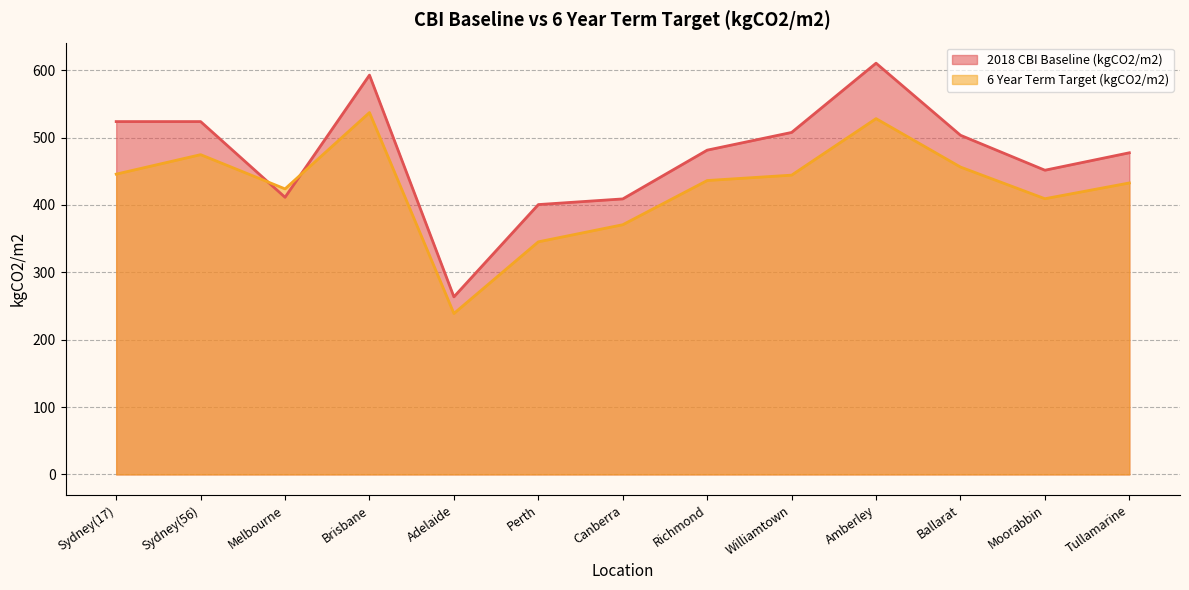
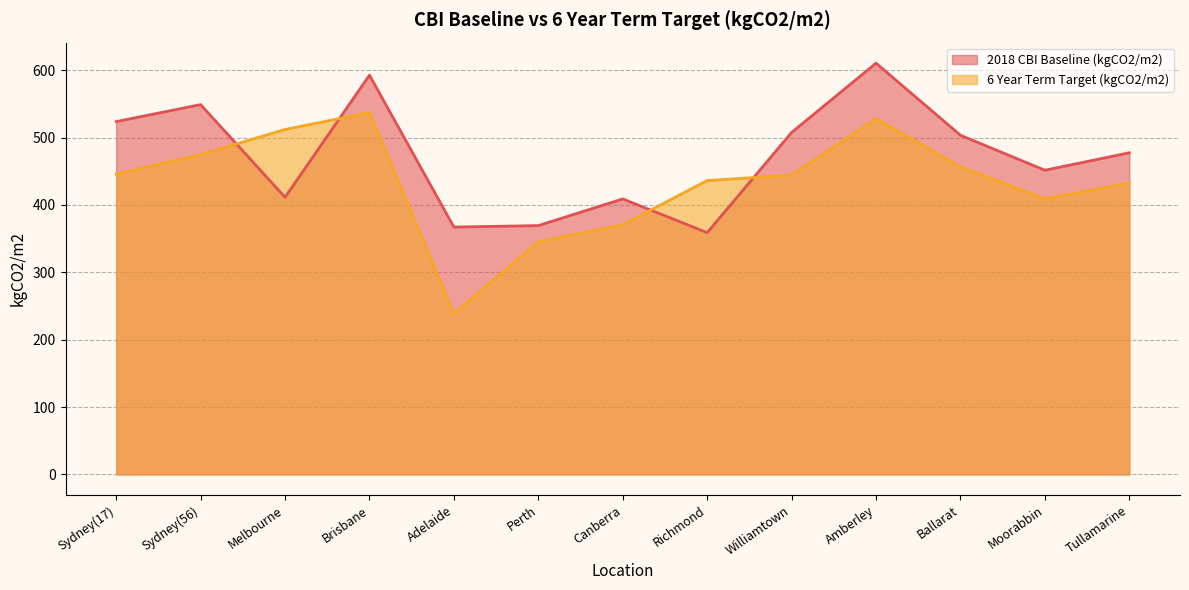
  {
    "2018 CBI Baseline (kgCO2/m2)": {
      "Sydney(17)": 520,
-     "Sydney(56)": 520,
+     "Sydney(56)": 550,
      "Melbourne": 410,
      "Brisbane": 590,
-     "Adelaide": 260,
-     "Perth": 400,
+     "Adelaide": 370,
+     "Perth": 370,
      "Canberra": 410,
-     "Richmond": 480,
+     "Richmond": 360,
      "Williamtown": 510,
      "Amberley": 610,
      "Ballarat": 500,
      "Moorabbin": 450,
      "Tullamarine": 480
    },
    "6 Year Term Target (kgCO2/m2)": {
      "Sydney(17)": 450,
      "Sydney(56)": 470,
-     "Melbourne": 420,
+     "Melbourne": 510,
      "Brisbane": 540,
      "Adelaide": 240,
      "Perth": 350,
      "Canberra": 370,
      "Richmond": 440,
      "Williamtown": 440,
      "Amberley": 530,
      "Ballarat": 460,
      "Moorabbin": 410,
      "Tullamarine": 430
    }
  }
